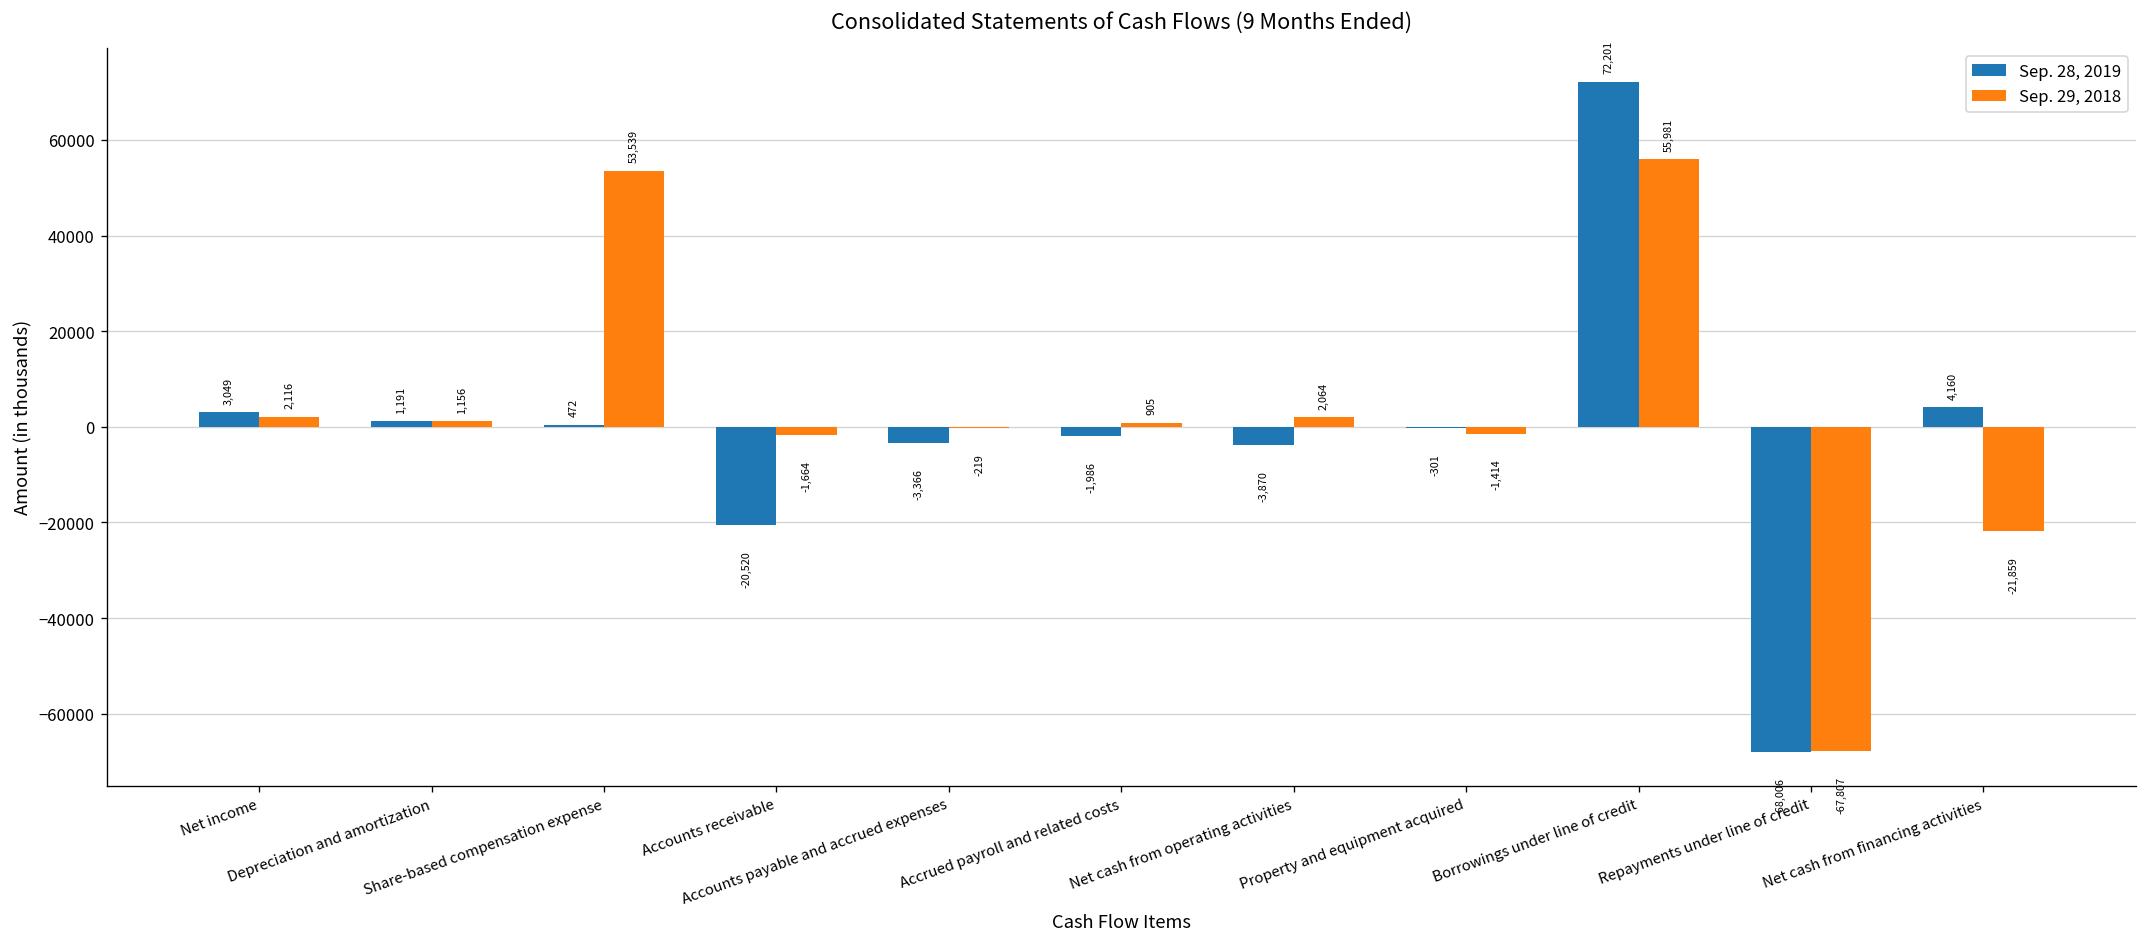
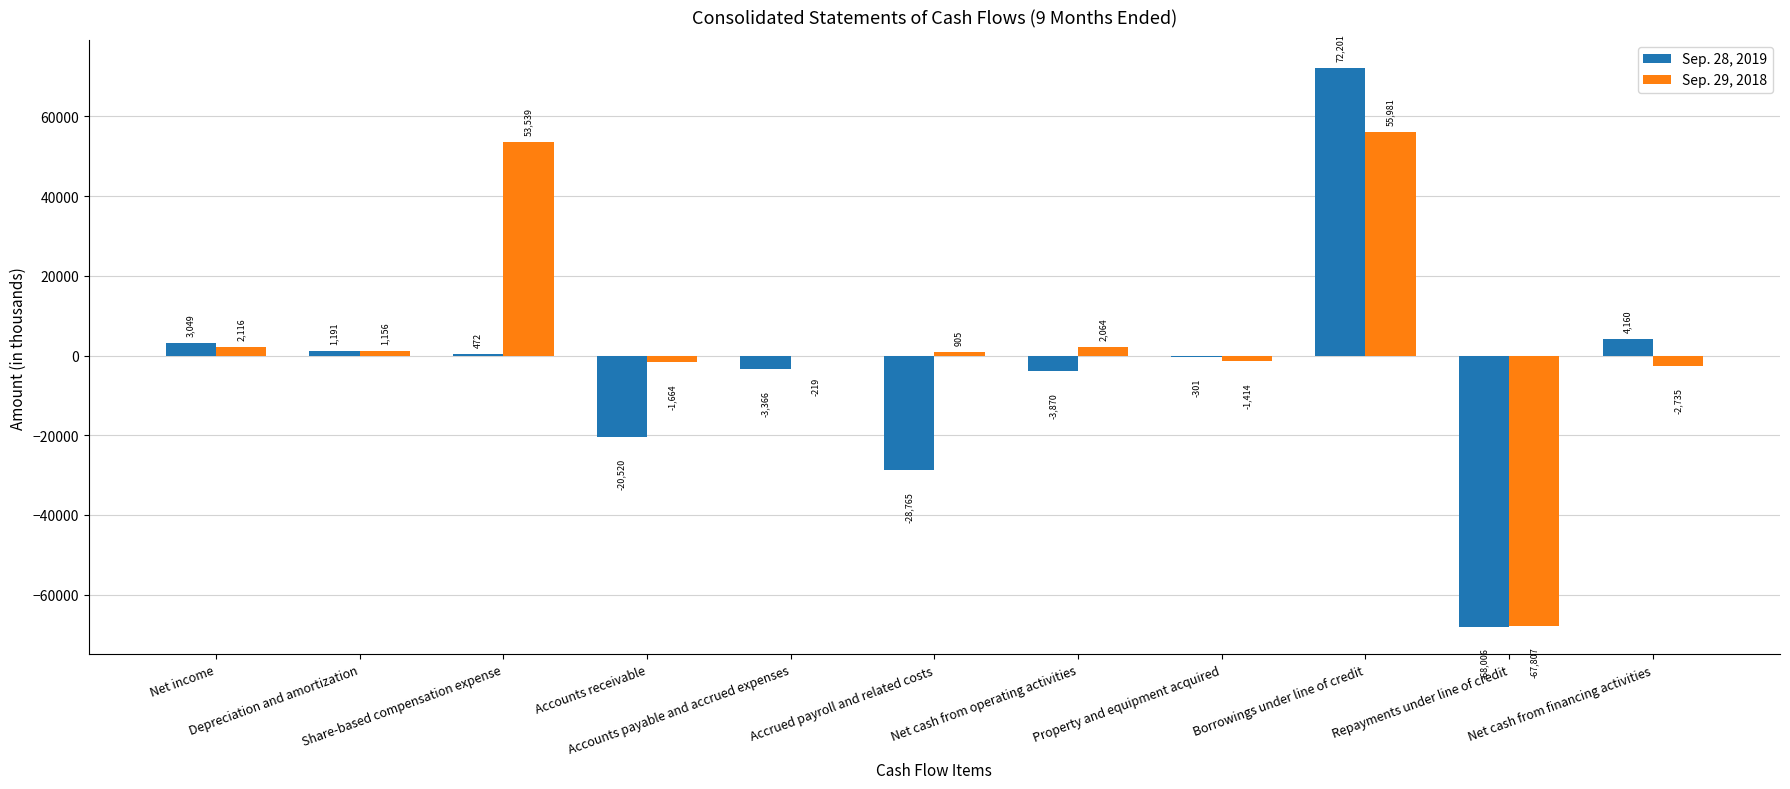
  {
    "Sep. 28, 2019": {
      "Net income": "3,049",
      "Depreciation and amortization": "1,191",
      "Share-based compensation expense": "472",
      "Accounts receivable": "-20,520",
      "Accounts payable and accrued expenses": "-3,366",
-     "Accrued payroll and related costs": "-1,986",
+     "Accrued payroll and related costs": "-28,765",
      "Net cash from operating activities": "-3,870",
      "Property and equipment acquired": "-301",
      "Borrowings under line of credit": "72,201",
      "Repayments under line of credit": "-68,006",
      "Net cash from financing activities": "4,160"
    },
    "Sep. 29, 2018": {
      "Net income": "2,116",
      "Depreciation and amortization": "1,156",
      "Share-based compensation expense": "53,539",
      "Accounts receivable": "-1,664",
      "Accounts payable and accrued expenses": "-219",
      "Accrued payroll and related costs": "905",
      "Net cash from operating activities": "2,064",
      "Property and equipment acquired": "-1,414",
      "Borrowings under line of credit": "55,981",
      "Repayments under line of credit": "-67,807",
-     "Net cash from financing activities": "-21,859"
+     "Net cash from financing activities": "-2,735"
    }
  }
